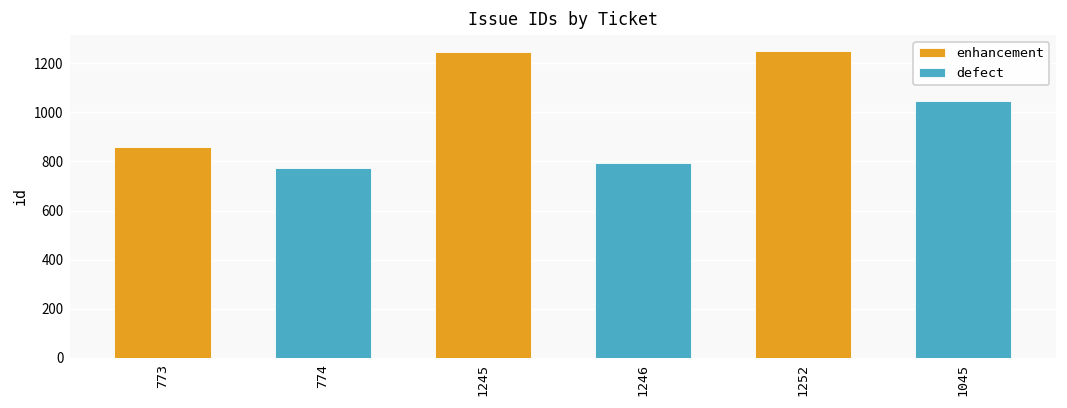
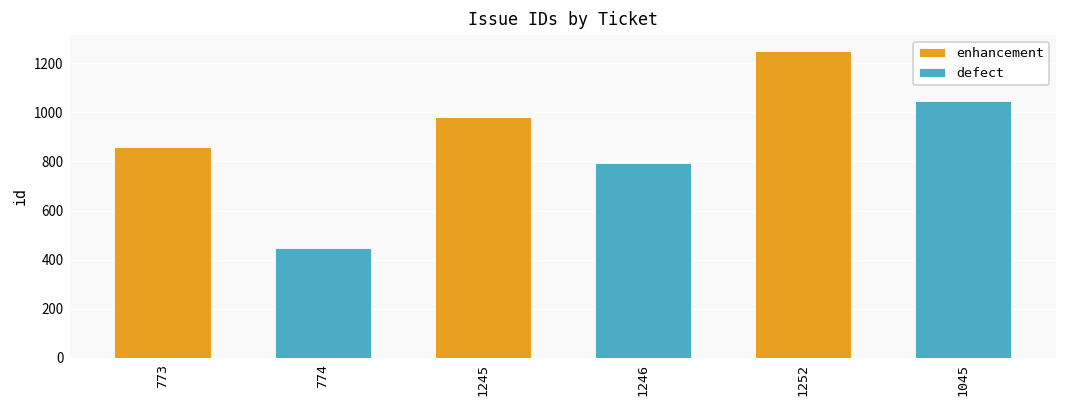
  {
    "773": 860,
-   "774": 770,
-   "1245": 1250,
+   "774": 450,
+   "1245": 980,
    "1246": 790,
    "1252": 1250,
    "1045": 1050
  }
